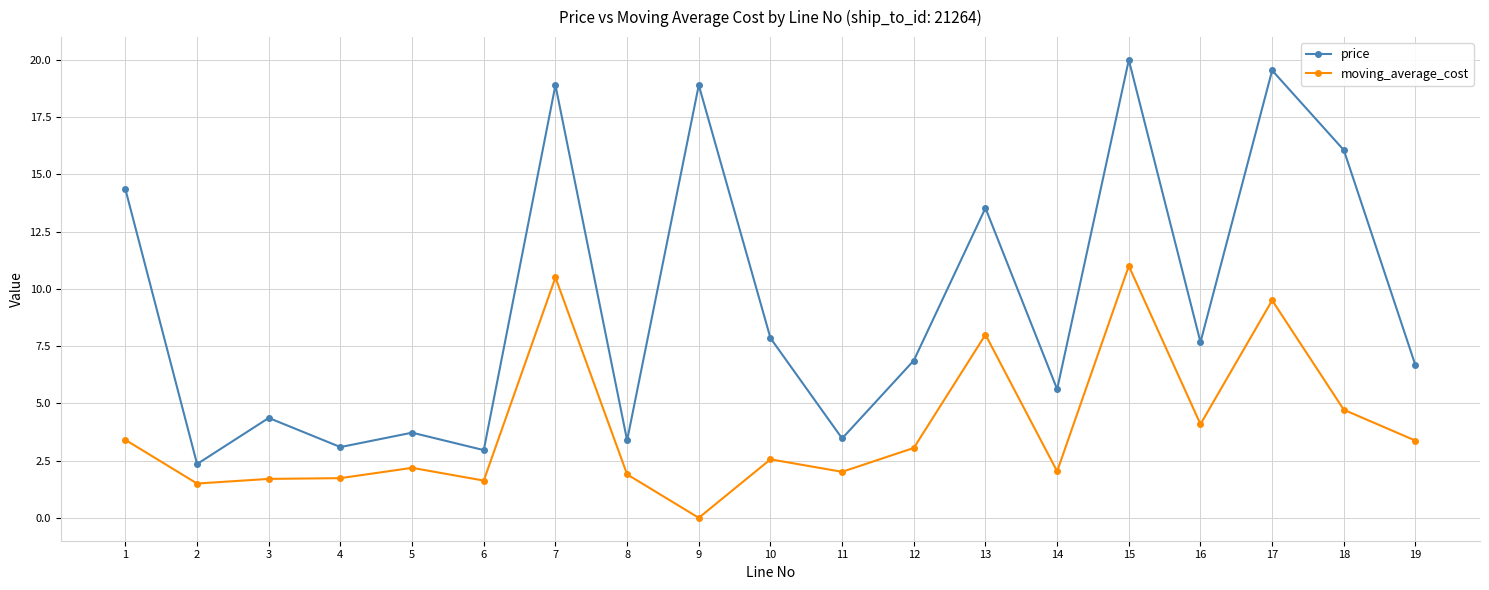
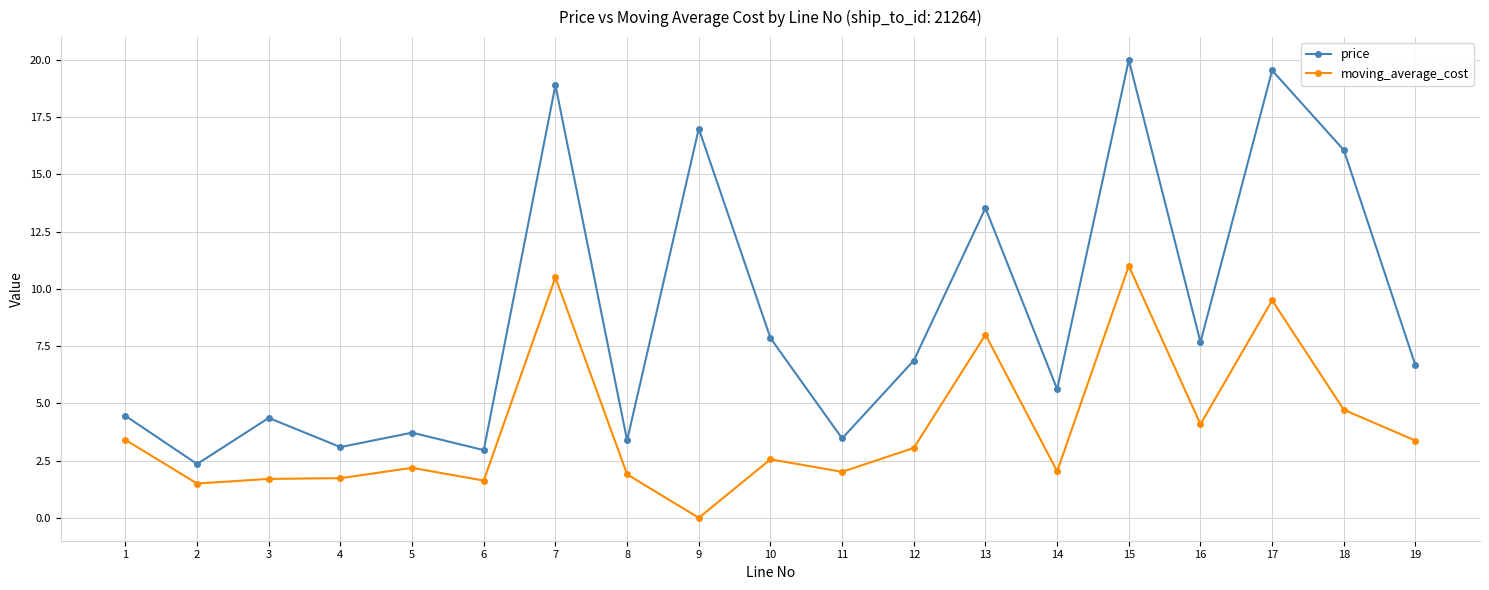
  {
    "price": {
-     "1": 14.4,
+     "1": 4.5,
      "2": 2.3,
      "3": 4.4,
      "4": 3.1,
      "5": 3.7,
      "6": 3.0,
      "7": 18.9,
      "8": 3.4,
-     "9": 18.9,
+     "9": 17.0,
      "10": 7.9,
      "11": 3.5,
      "12": 6.9,
      "13": 13.5,
      "14": 5.6,
      "15": 20.0,
      "16": 7.7,
      "17": 19.5,
      "18": 16.1,
      "19": 6.7
    },
    "moving_average_cost": {
      "1": 3.4,
      "2": 1.5,
      "3": 1.7,
      "4": 1.7,
      "5": 2.2,
      "6": 1.6,
      "7": 10.5,
      "8": 1.9,
      "9": 0.0,
      "10": 2.6,
      "11": 2.0,
      "12": 3.1,
      "13": 8.0,
      "14": 2.0,
      "15": 11.0,
      "16": 4.1,
      "17": 9.5,
      "18": 4.7,
      "19": 3.4
    }
  }
